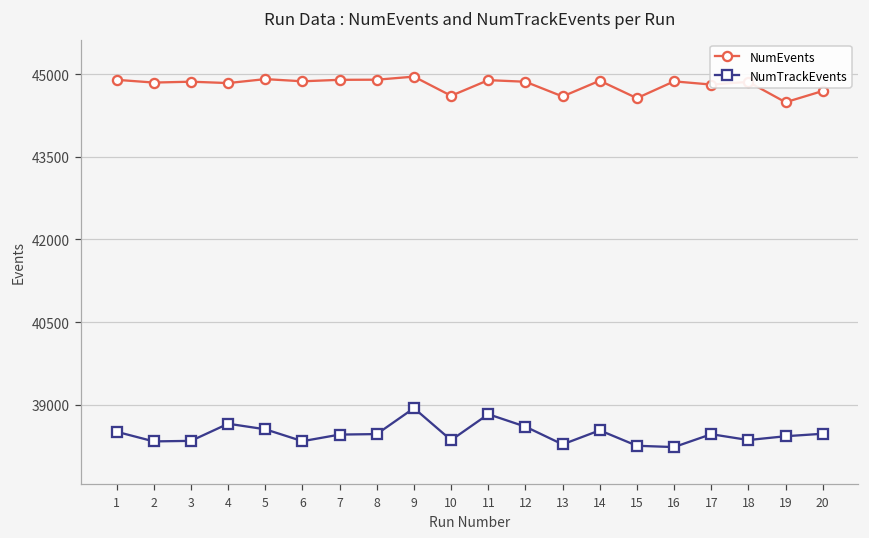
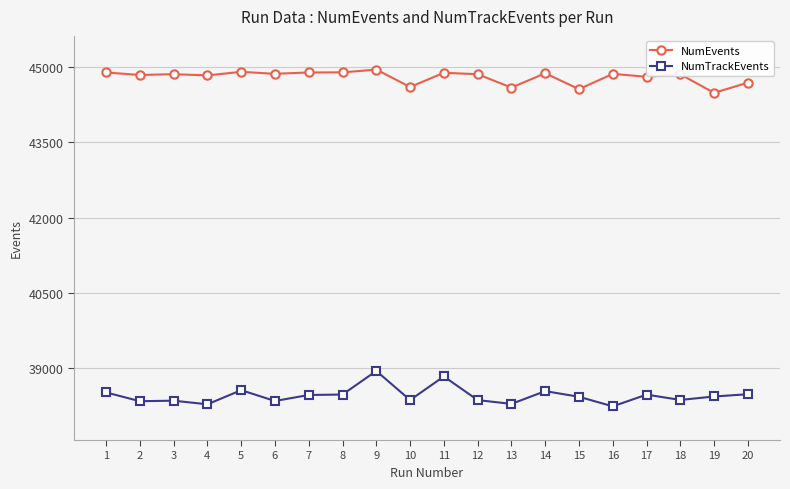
  {
    "NumEvents": {
      "1": 44900,
      "2": 44800,
      "3": 44900,
      "4": 44800,
      "5": 44900,
      "6": 44900,
      "7": 44900,
      "8": 44900,
      "9": 45000,
      "10": 44600,
      "11": 44900,
      "12": 44900,
      "13": 44600,
      "14": 44900,
      "15": 44600,
      "16": 44900,
      "17": 44800,
      "19": 44500,
      "20": 44700
    },
    "NumTrackEvents": {
      "1": 38500,
      "2": 38300,
      "3": 38300,
-     "4": 38700,
+     "4": 38300,
      "5": 38600,
      "6": 38300,
      "7": 38500,
      "8": 38500,
      "9": 38900,
      "10": 38400,
      "11": 38800,
-     "12": 38600,
+     "12": 38400,
      "13": 38300,
      "14": 38500,
-     "15": 38300,
+     "15": 38400,
      "16": 38200,
      "17": 38500,
      "18": 38400,
      "19": 38400,
      "20": 38500
    }
  }
